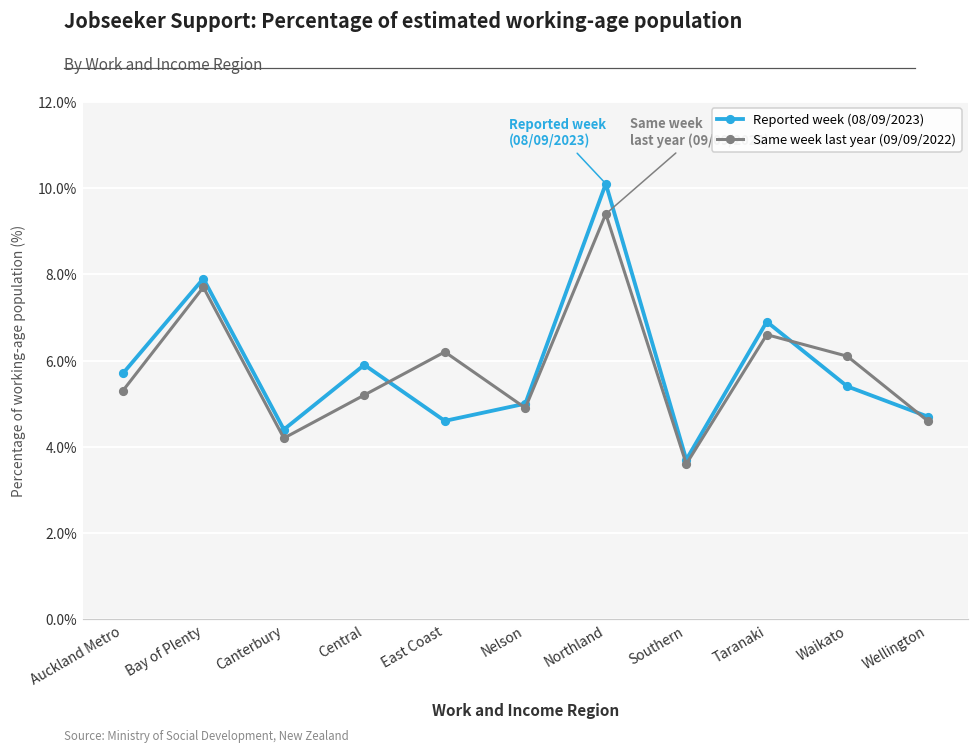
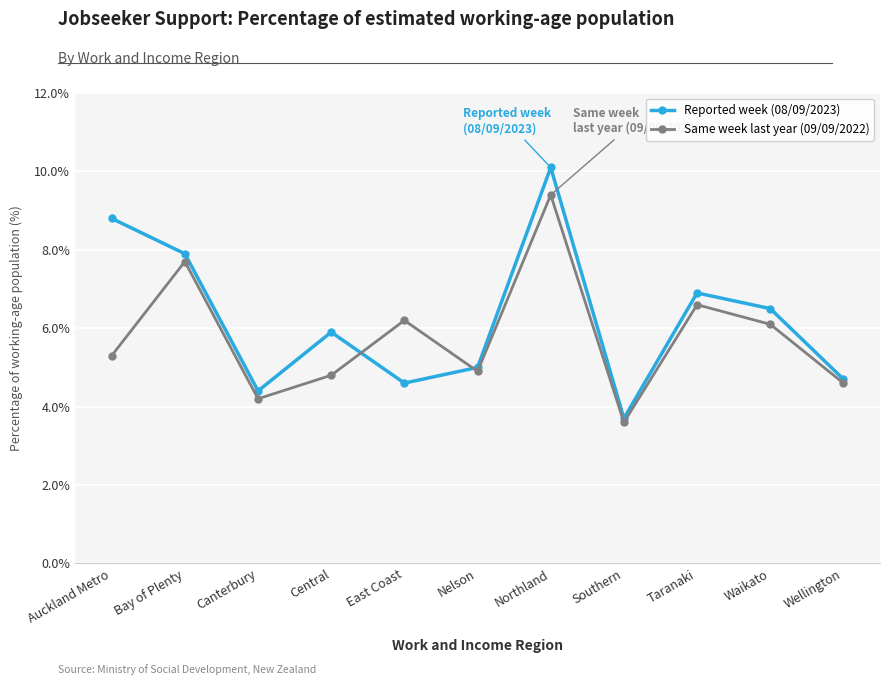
  {
    "Reported week (08/09/2023)": {
-     "Auckland Metro": "5.7%",
+     "Auckland Metro": "8.8%",
      "Bay of Plenty": "7.9%",
      "Canterbury": "4.4%",
      "Central": "5.9%",
      "East Coast": "4.6%",
      "Nelson": "5.0%",
      "Southern": "3.7%",
      "Taranaki": "6.9%",
-     "Waikato": "5.4%",
+     "Waikato": "6.5%",
      "Wellington": "4.7%"
    },
    "Same week last year (09/09/2022)": {
      "Auckland Metro": "5.3%",
      "Bay of Plenty": "7.7%",
      "Canterbury": "4.2%",
-     "Central": "5.2%",
+     "Central": "4.8%",
      "East Coast": "6.2%",
      "Nelson": "4.9%",
      "Northland": "9.4%",
      "Southern": "3.6%",
      "Taranaki": "6.6%",
      "Waikato": "6.1%",
      "Wellington": "4.6%"
    }
  }
